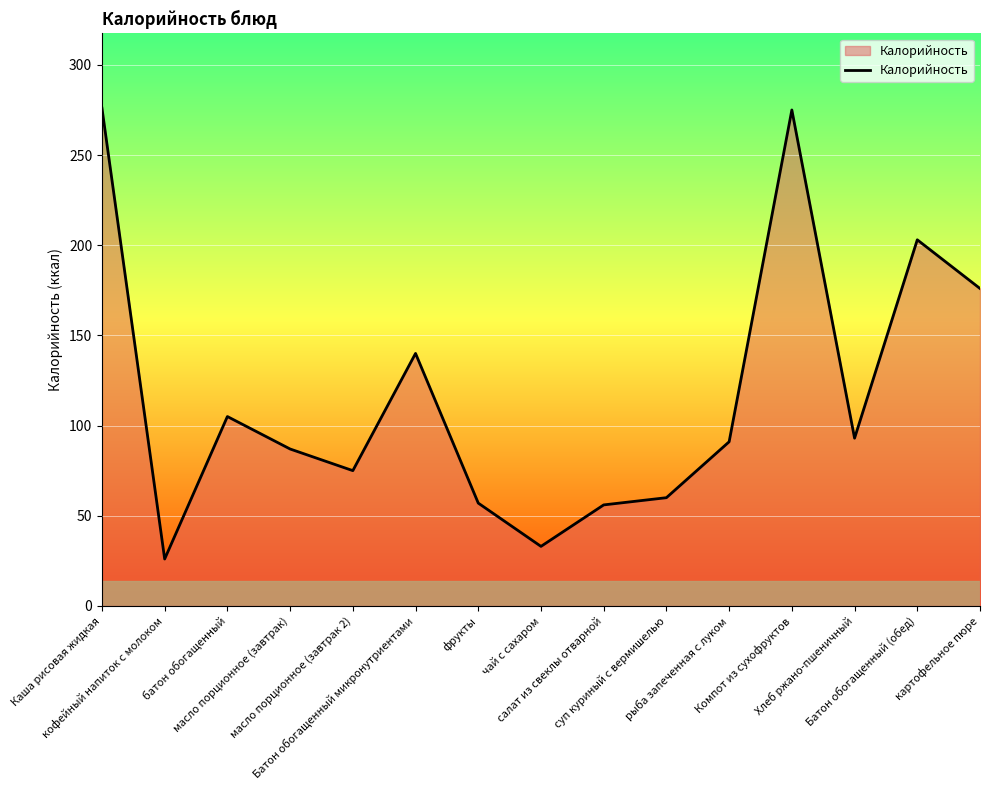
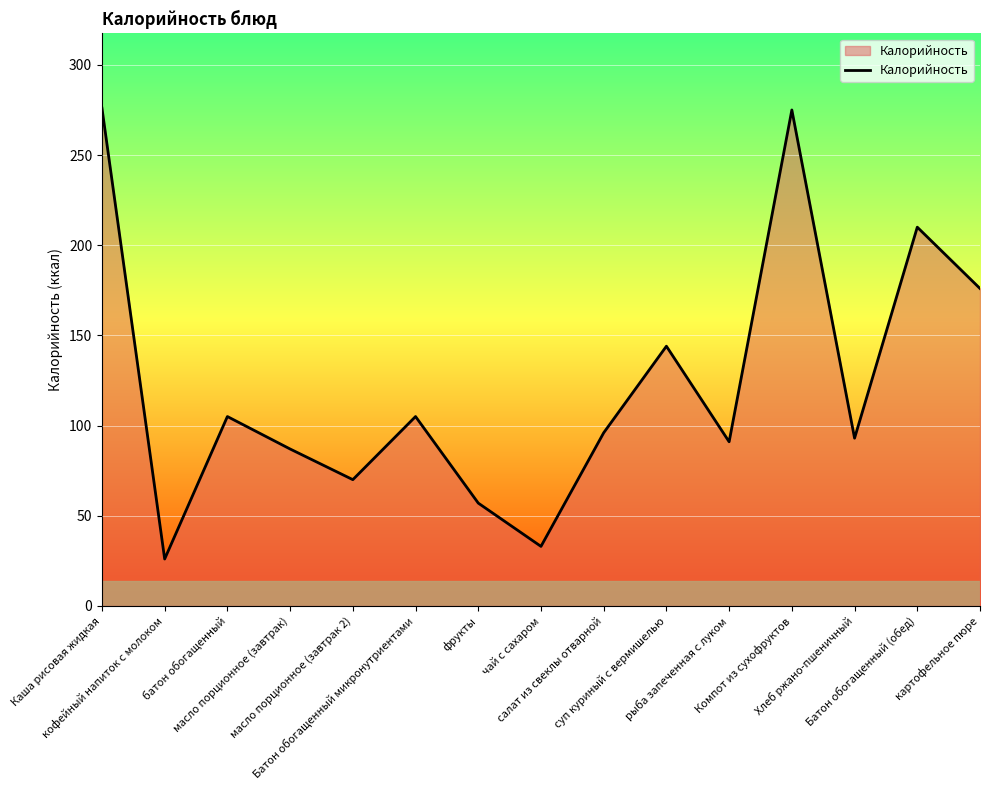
  {
    "Каша рисовая жидкая": 276,
    "кофейный напиток с молоком": 26,
    "батон обогащенный": 105,
    "масло порционное (завтрак)": 87,
-   "масло порционное (завтрак 2)": 75,
-   "Батон обогащенный микронутриентами": 140,
+   "масло порционное (завтрак 2)": 70,
+   "Батон обогащенный микронутриентами": 105,
    "фрукты": 57,
    "чай с сахаром": 33,
-   "салат из свеклы отварной": 56,
-   "суп куриный с вермишелью": 60,
+   "салат из свеклы отварной": 96,
+   "суп куриный с вермишелью": 144,
    "рыба запеченная с луком": 91,
    "Компот из сухофруктов": 275,
    "Хлеб ржано-пшеничный": 93,
-   "Батон обогащенный (обед)": 203,
+   "Батон обогащенный (обед)": 210,
    "картофельное пюре": 176
  }
